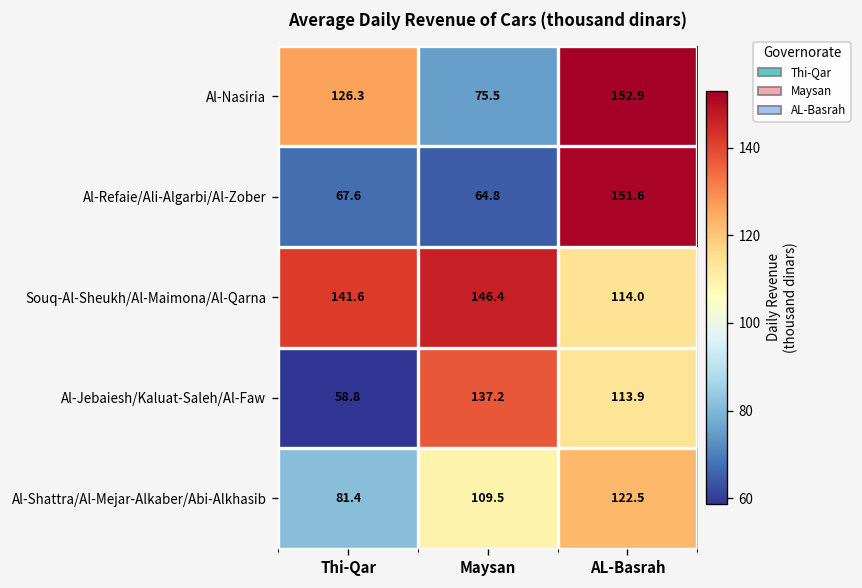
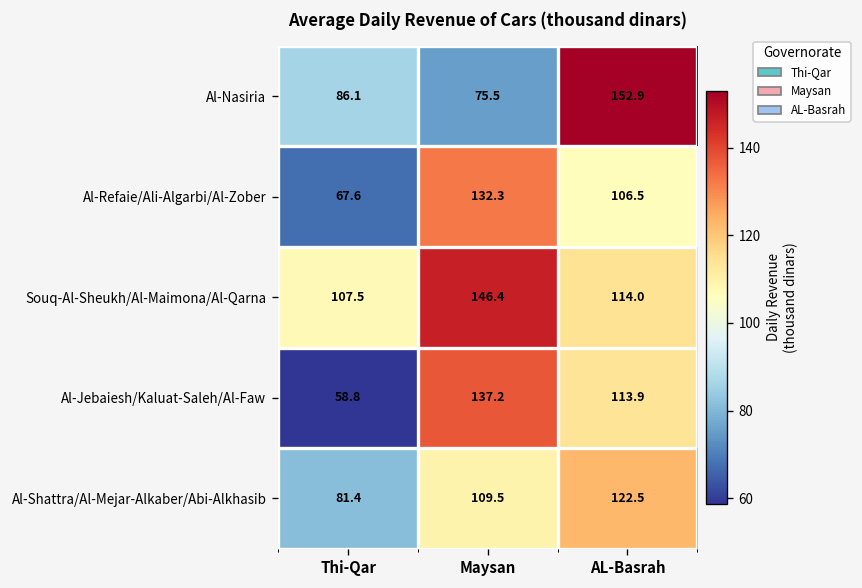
  {
    "Al-Nasiria": {
-     "Thi-Qar": 126.3,
+     "Thi-Qar": 86.1,
      "Maysan": 75.5,
      "AL-Basrah": 152.9
    },
    "Al-Refaie/Ali-Algarbi/Al-Zober": {
      "Thi-Qar": 67.6,
-     "Maysan": 64.8,
-     "AL-Basrah": 151.6
+     "Maysan": 132.3,
+     "AL-Basrah": 106.5
    },
    "Souq-Al-Sheukh/Al-Maimona/Al-Qarna": {
-     "Thi-Qar": 141.6,
+     "Thi-Qar": 107.5,
      "Maysan": 146.4,
      "AL-Basrah": 114.0
    },
    "Al-Jebaiesh/Kaluat-Saleh/Al-Faw": {
      "Thi-Qar": 58.8,
      "Maysan": 137.2,
      "AL-Basrah": 113.9
    },
    "Al-Shattra/Al-Mejar-Alkaber/Abi-Alkhasib": {
      "Thi-Qar": 81.4,
      "Maysan": 109.5,
      "AL-Basrah": 122.5
    }
  }
